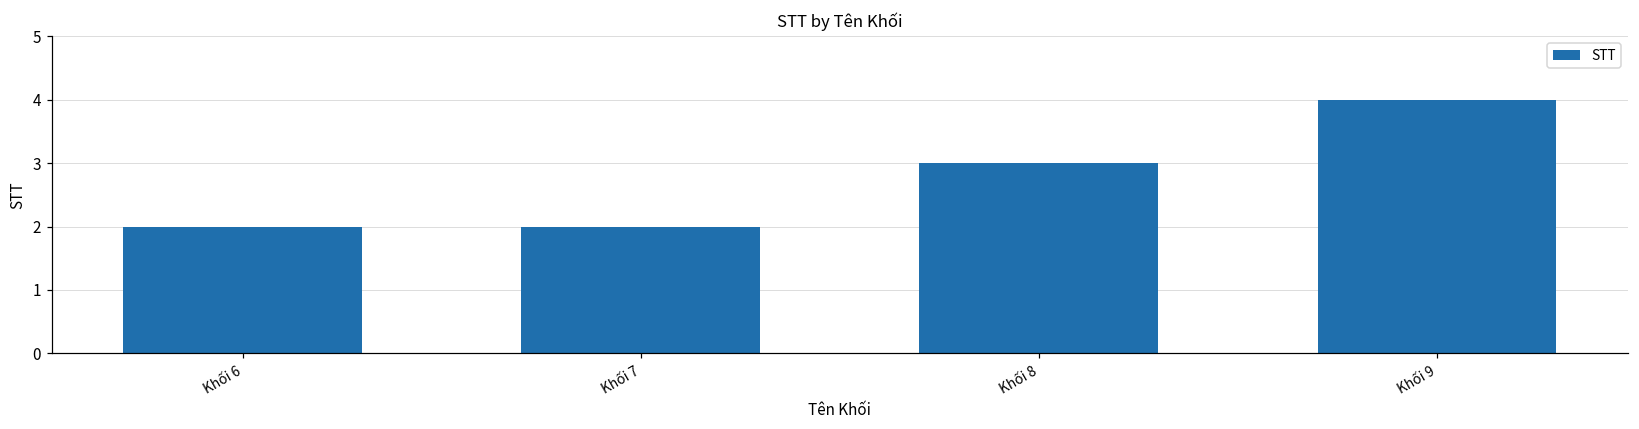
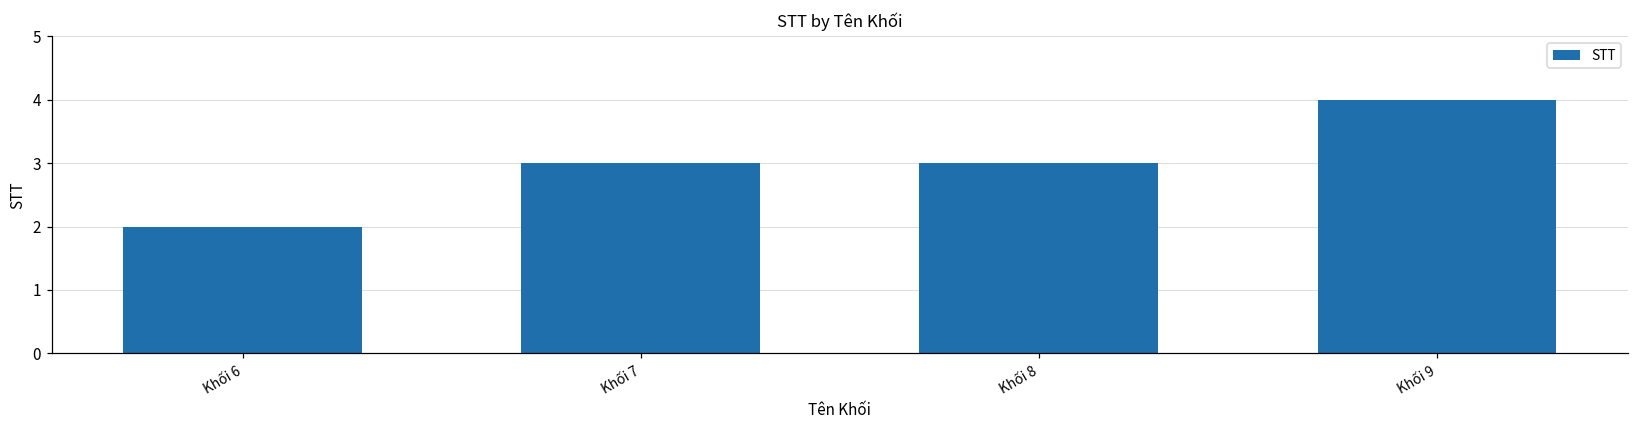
  {
    "Khối 6": 2,
-   "Khối 7": 2,
+   "Khối 7": 3,
    "Khối 8": 3,
    "Khối 9": 4
  }
